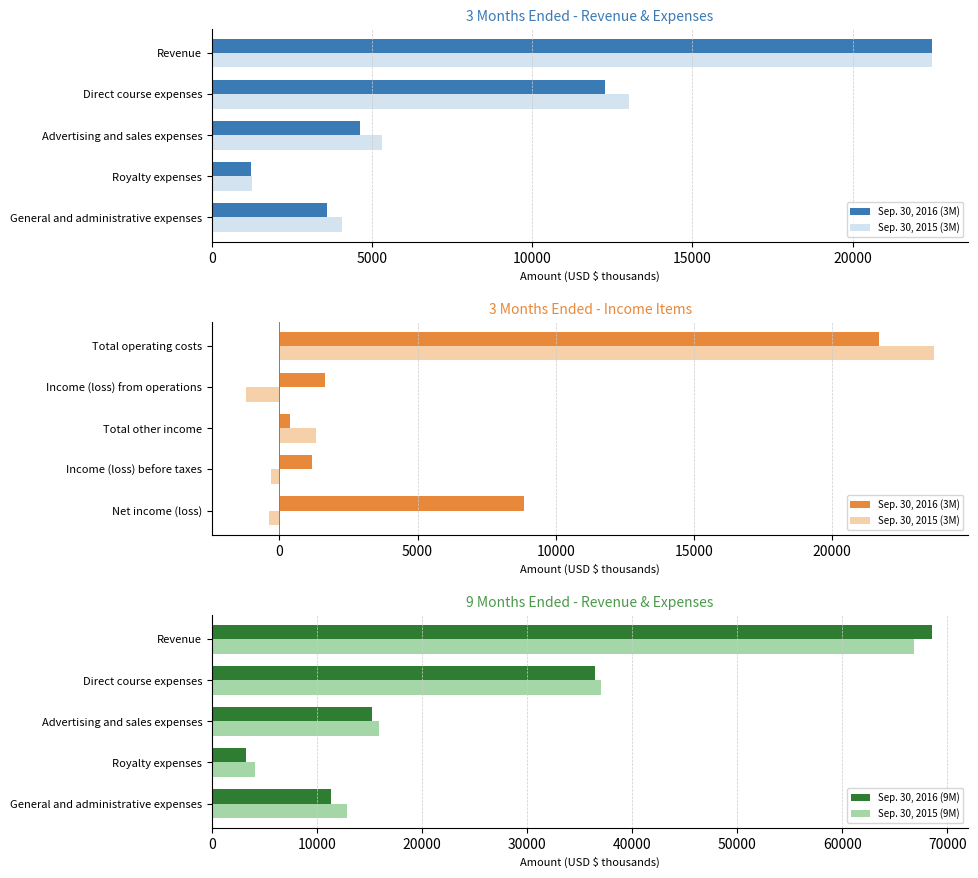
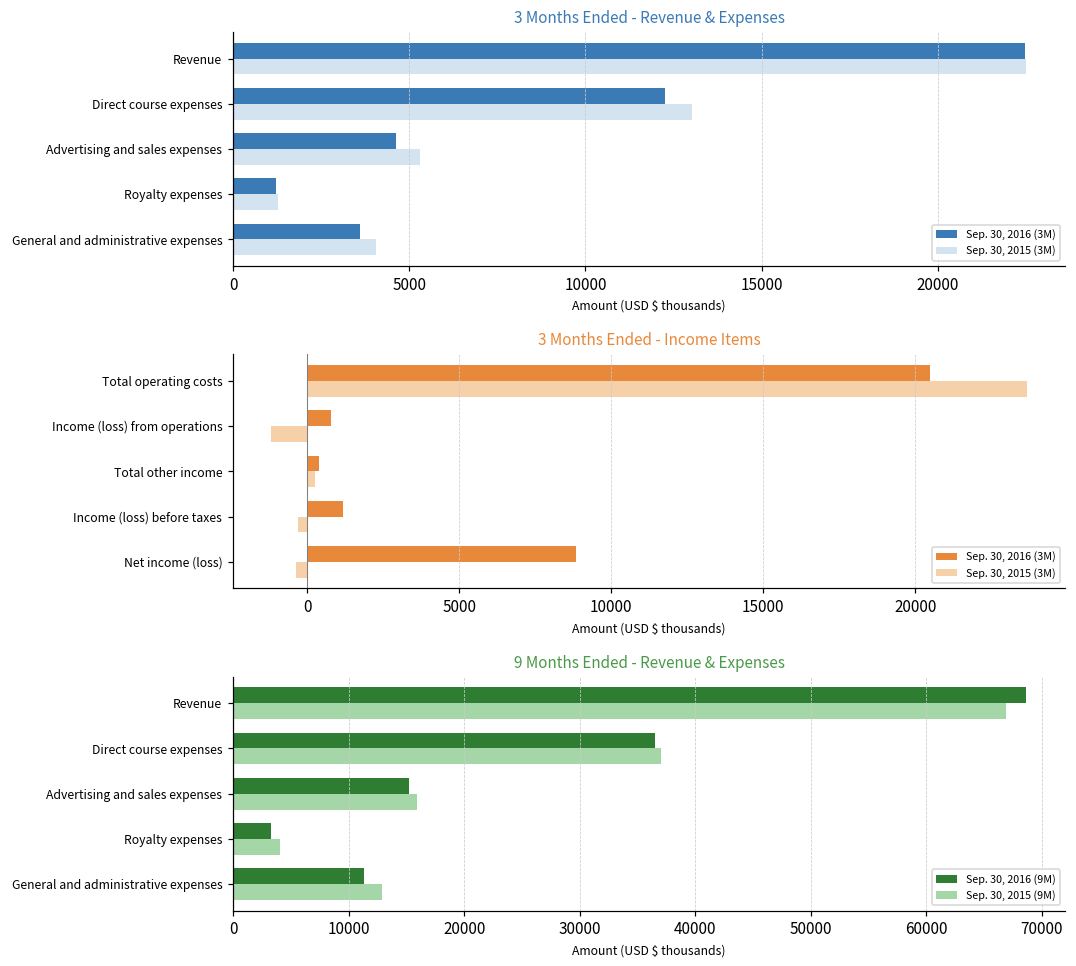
  {
    "3 Months Ended - Income Items": {
      "Sep. 30, 2016 (3M)": {
-       "Total operating costs": 21700,
-       "Income (loss) from operations": 1600,
+       "Total operating costs": 20500,
+       "Income (loss) from operations": 800,
        "Total other income": 400,
        "Income (loss) before taxes": 1200,
        "Net income (loss)": 8800
      },
      "Sep. 30, 2015 (3M)": {
        "Total operating costs": 23700,
        "Income (loss) from operations": -1200,
-       "Total other income": 1300,
+       "Total other income": 200,
        "Income (loss) before taxes": -300,
        "Net income (loss)": -400
      }
    },
    "9 Months Ended - Revenue & Expenses": {
      "Sep. 30, 2016 (9M)": {
        "Revenue": 68600,
        "Direct course expenses": 36500,
        "Advertising and sales expenses": 15200,
        "Royalty expenses": 3300,
        "General and administrative expenses": 11300
      },
      "Sep. 30, 2015 (9M)": {
        "Revenue": 66900,
        "Direct course expenses": 37000,
        "Advertising and sales expenses": 15900,
        "Royalty expenses": 4100,
        "General and administrative expenses": 12900
      }
    }
  }
